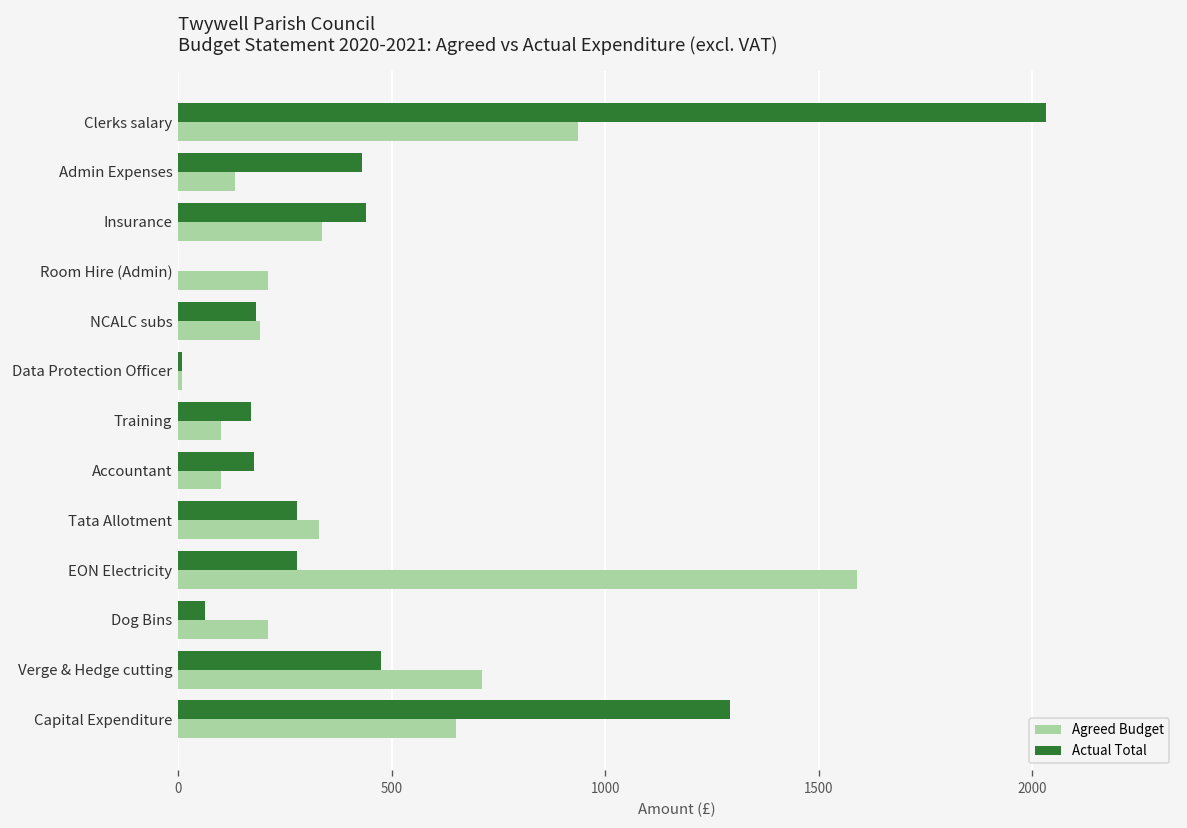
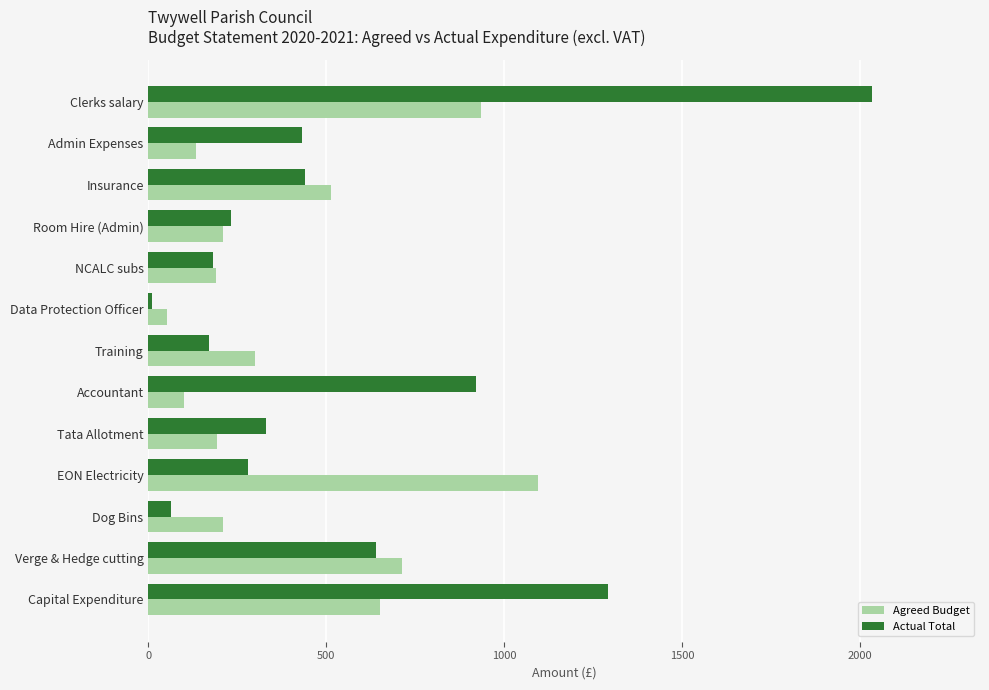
  {
    "Agreed Budget": {
      "Clerks salary": 940,
      "Admin Expenses": 130,
-     "Insurance": 340,
+     "Insurance": 510,
      "Room Hire (Admin)": 210,
      "NCALC subs": 190,
-     "Data Protection Officer": 10,
-     "Training": 100,
+     "Data Protection Officer": 50,
+     "Training": 300,
      "Accountant": 100,
-     "Tata Allotment": 330,
-     "EON Electricity": 1590,
+     "Tata Allotment": 190,
+     "EON Electricity": 1100,
      "Dog Bins": 210,
      "Verge & Hedge cutting": 710,
      "Capital Expenditure": 650
    },
    "Actual Total": {
      "Clerks salary": 2030,
      "Admin Expenses": 430,
      "Insurance": 440,
-     "Room Hire (Admin)": 0,
+     "Room Hire (Admin)": 230,
      "NCALC subs": 180,
      "Data Protection Officer": 10,
      "Training": 170,
-     "Accountant": 180,
-     "Tata Allotment": 280,
+     "Accountant": 920,
+     "Tata Allotment": 330,
      "EON Electricity": 280,
      "Dog Bins": 60,
-     "Verge & Hedge cutting": 480,
+     "Verge & Hedge cutting": 640,
      "Capital Expenditure": 1290
    }
  }
